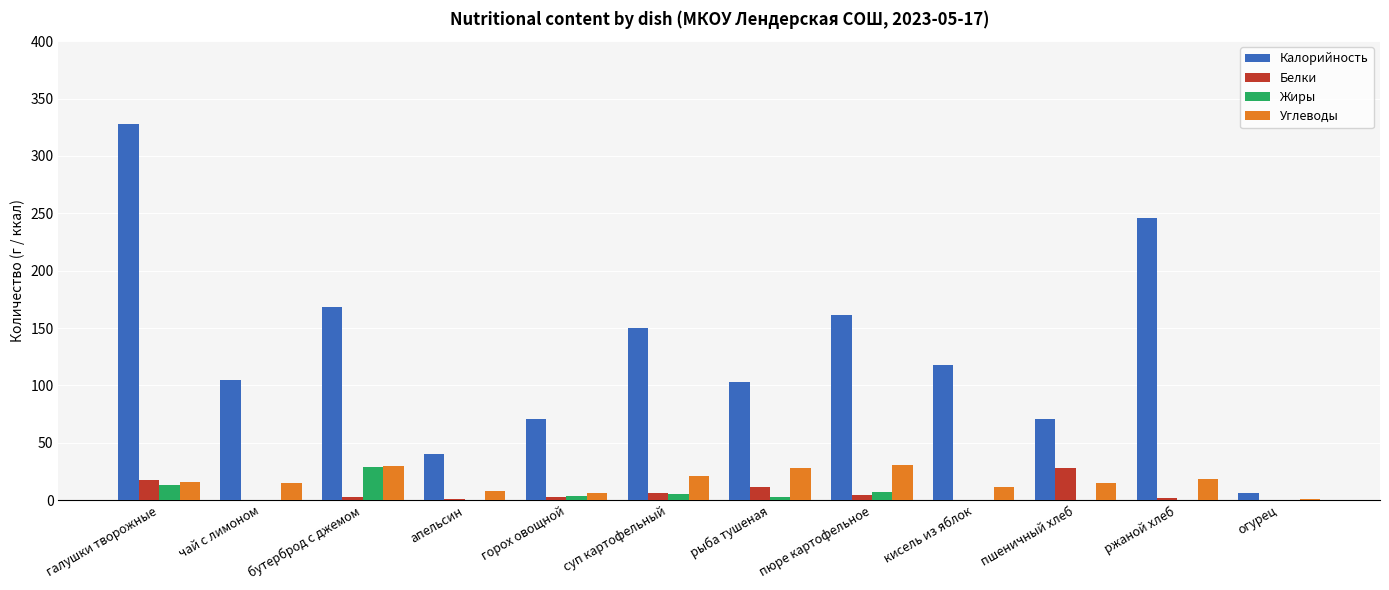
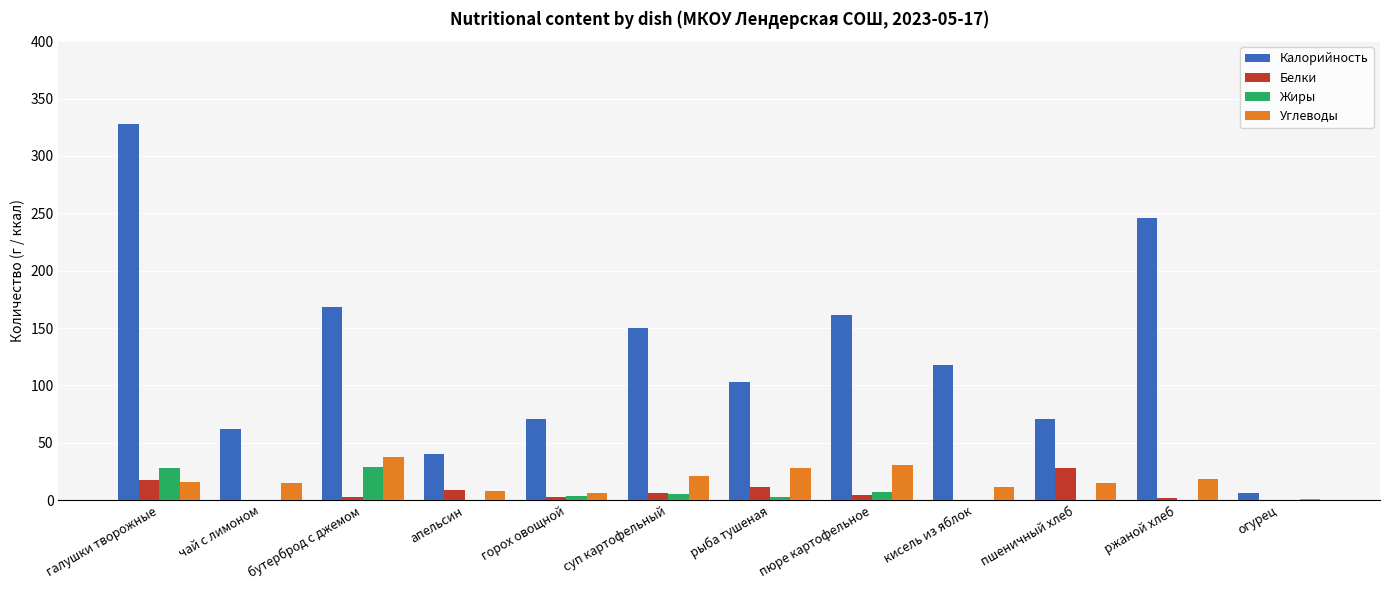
  {
    "Калорийность": {
      "галушки творожные": 328,
-     "чай с лимоном": 105,
+     "чай с лимоном": 62,
      "бутерброд с джемом": 168,
      "апельсин": 40,
      "горох овощной": 71,
      "суп картофельный": 150,
      "рыба тушеная": 103,
      "пюре картофельное": 161,
      "кисель из яблок": 118,
      "пшеничный хлеб": 71,
      "ржаной хлеб": 246,
      "огурец": 6
    },
    "Белки": {
      "галушки творожные": 18,
      "бутерброд с джемом": 3,
-     "апельсин": 1,
+     "апельсин": 9,
      "горох овощной": 3,
      "суп картофельный": 6,
      "рыба тушеная": 11,
      "пюре картофельное": 4,
      "кисель из яблок": 0,
      "пшеничный хлеб": 28,
      "огурец": 0
    },
    "Жиры": {
-     "галушки творожные": 13,
+     "галушки творожные": 28,
      "бутерброд с джемом": 29,
      "апельсин": 0,
      "горох овощной": 4,
      "суп картофельный": 5,
      "рыба тушеная": 3,
      "пюре картофельное": 7,
      "кисель из яблок": 0,
      "пшеничный хлеб": 0,
      "ржаной хлеб": 0,
      "огурец": 0
    },
    "Углеводы": {
      "галушки творожные": 16,
      "чай с лимоном": 15,
-     "бутерброд с джемом": 29,
+     "бутерброд с джемом": 37,
      "апельсин": 8,
      "горох овощной": 6,
      "суп картофельный": 21,
      "рыба тушеная": 28,
      "пюре картофельное": 31,
      "кисель из яблок": 12,
      "пшеничный хлеб": 15,
      "ржаной хлеб": 18
    }
  }
